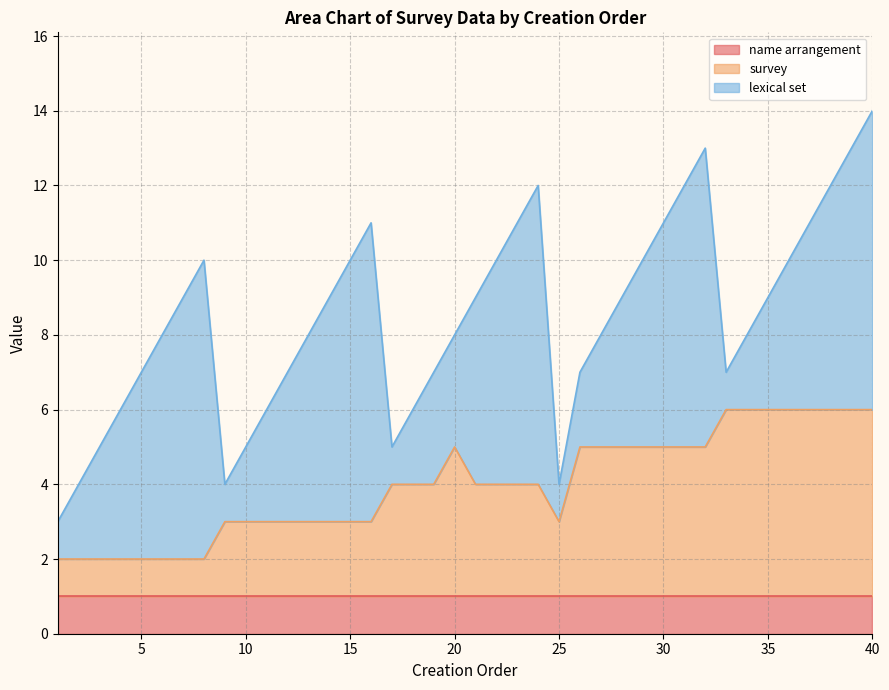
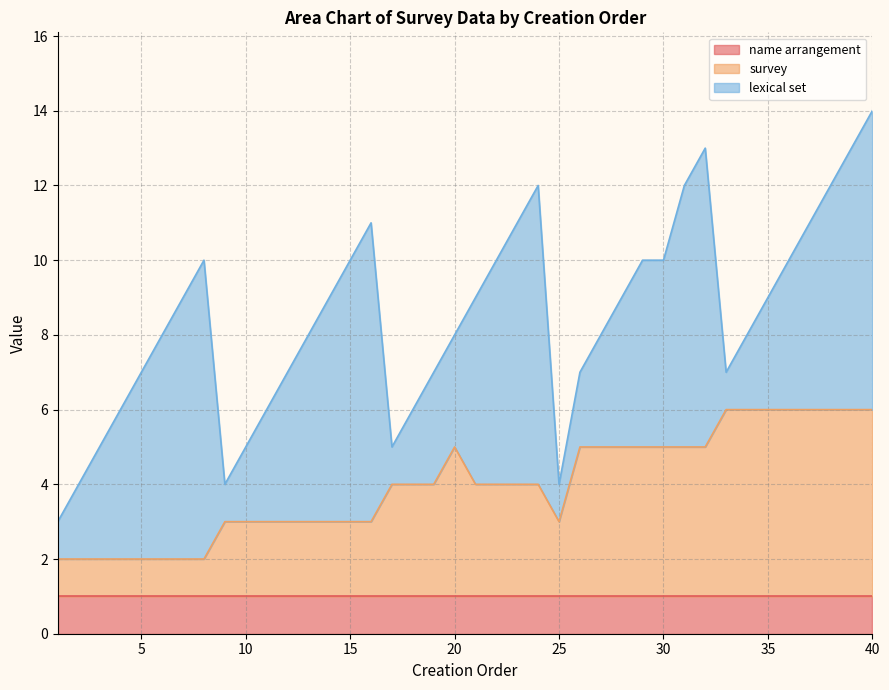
  {
    "name arrangement": {
      "5": 1,
      "10": 1,
      "15": 1,
      "20": 1,
      "25": 1,
      "30": 1,
      "35": 1,
      "40": 1
    },
    "survey": {
      "5": 2,
      "10": 3,
      "15": 3,
      "20": 5,
      "25": 3,
      "30": 5,
      "35": 6,
      "40": 6
    },
    "lexical set": {
      "5": 7,
      "10": 5,
      "15": 10,
      "20": 8,
      "25": 4,
-     "30": 6,
+     "30": 5,
      "35": 9,
      "40": 14
    }
  }
